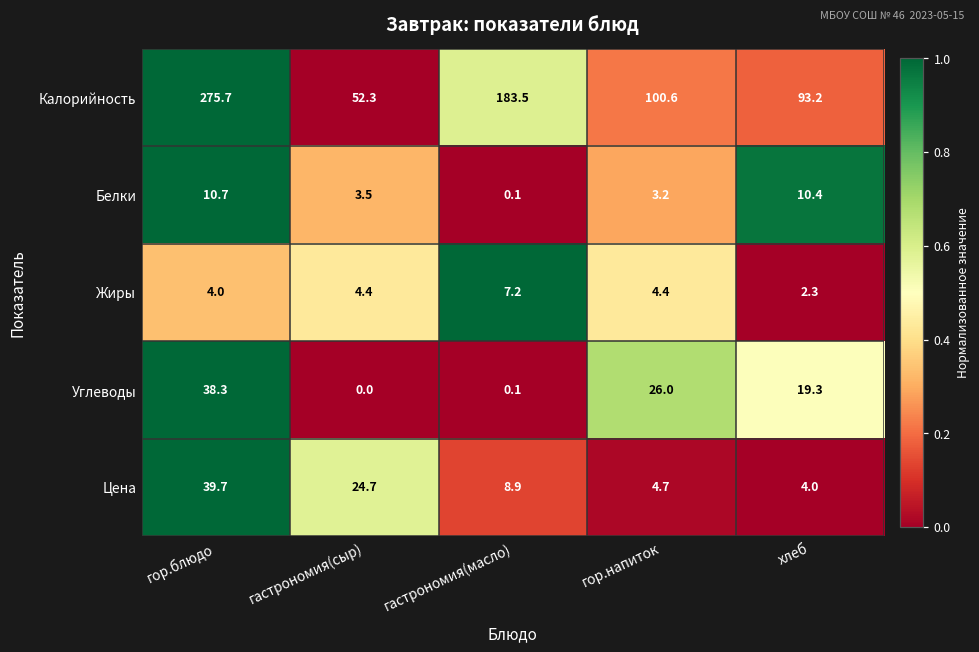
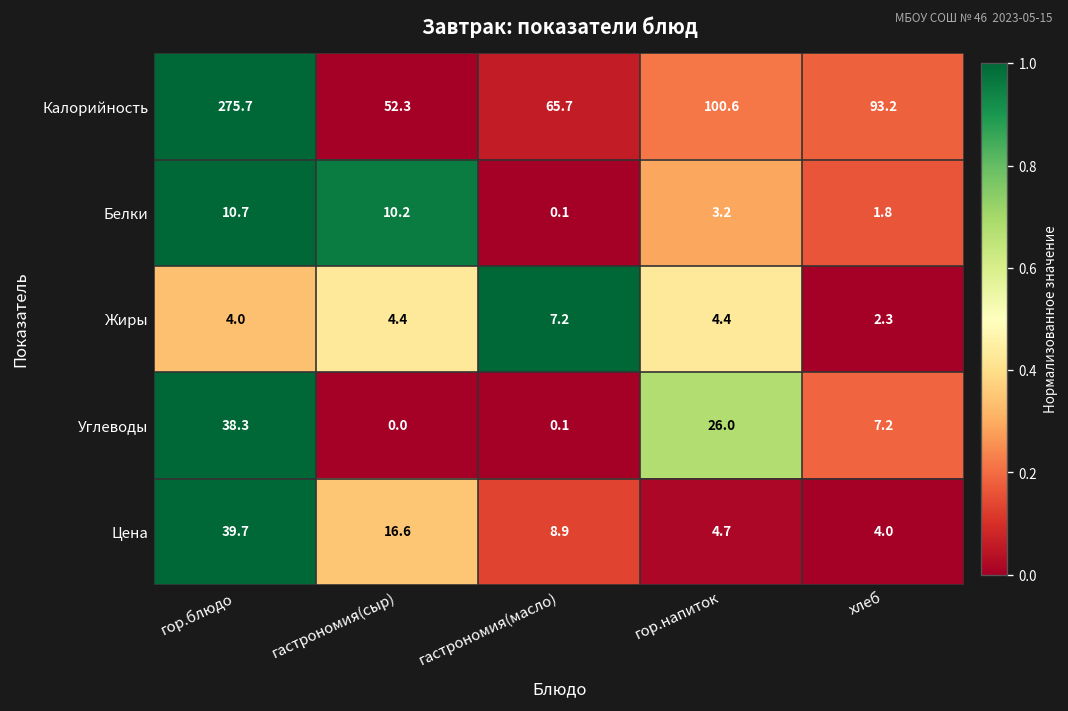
  {
    "Калорийность": {
      "гор.блюдо": 275.7,
      "гастрономия(сыр)": 52.3,
-     "гастрономия(масло)": 183.5,
+     "гастрономия(масло)": 65.7,
      "гор.напиток": 100.6,
      "хлеб": 93.2
    },
    "Белки": {
      "гор.блюдо": 10.7,
-     "гастрономия(сыр)": 3.5,
+     "гастрономия(сыр)": 10.2,
      "гастрономия(масло)": 0.1,
      "гор.напиток": 3.2,
-     "хлеб": 10.4
+     "хлеб": 1.8
    },
    "Жиры": {
      "гор.блюдо": 4.0,
      "гастрономия(сыр)": 4.4,
      "гастрономия(масло)": 7.2,
      "гор.напиток": 4.4,
      "хлеб": 2.3
    },
    "Углеводы": {
      "гор.блюдо": 38.3,
      "гастрономия(сыр)": 0.0,
      "гастрономия(масло)": 0.1,
      "гор.напиток": 26.0,
-     "хлеб": 19.3
+     "хлеб": 7.2
    },
    "Цена": {
      "гор.блюдо": 39.7,
-     "гастрономия(сыр)": 24.7,
+     "гастрономия(сыр)": 16.6,
      "гастрономия(масло)": 8.9,
      "гор.напиток": 4.7,
      "хлеб": 4.0
    }
  }
